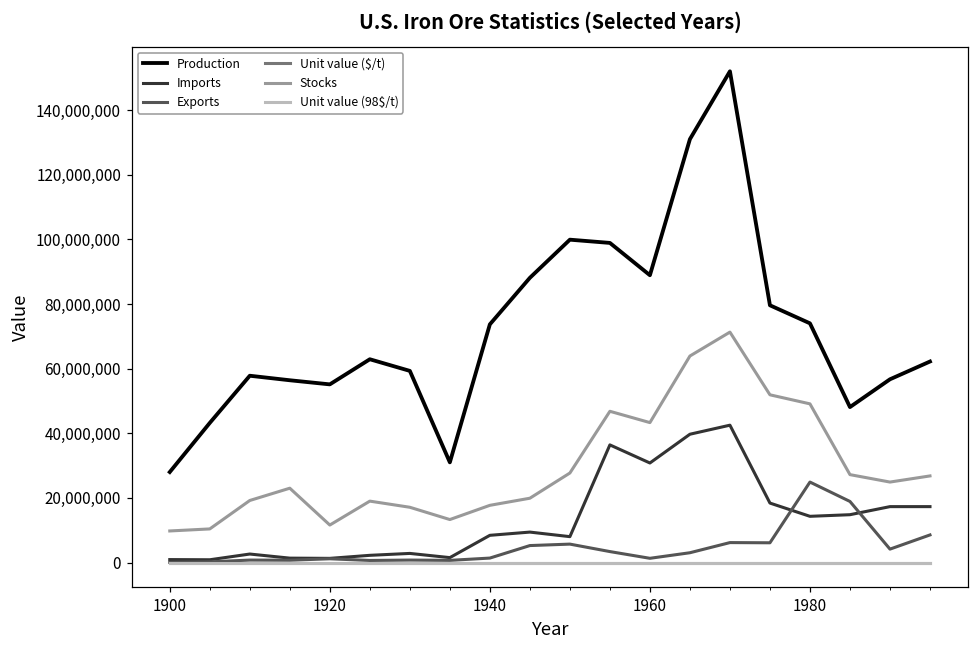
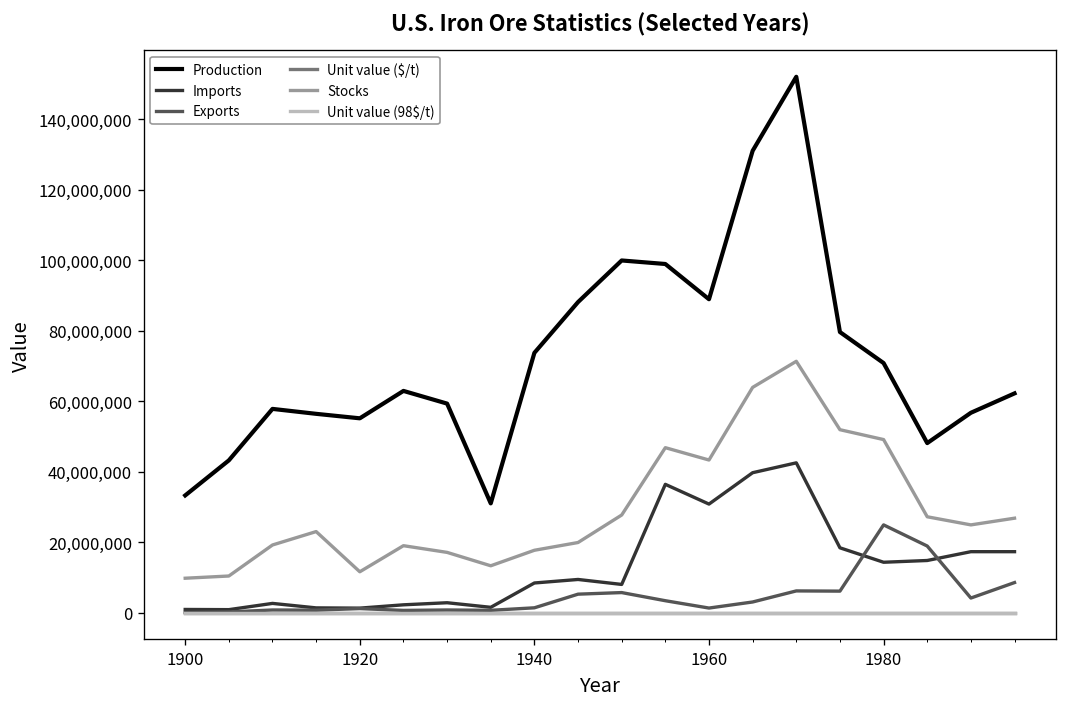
  {
    "Production": {
-     "1900": "28,000,000",
+     "1900": "33,000,000",
      "1920": "55,000,000",
      "1940": "74,000,000",
      "1960": "89,000,000",
-     "1980": "74,000,000"
+     "1980": "71,000,000"
    }
  }
